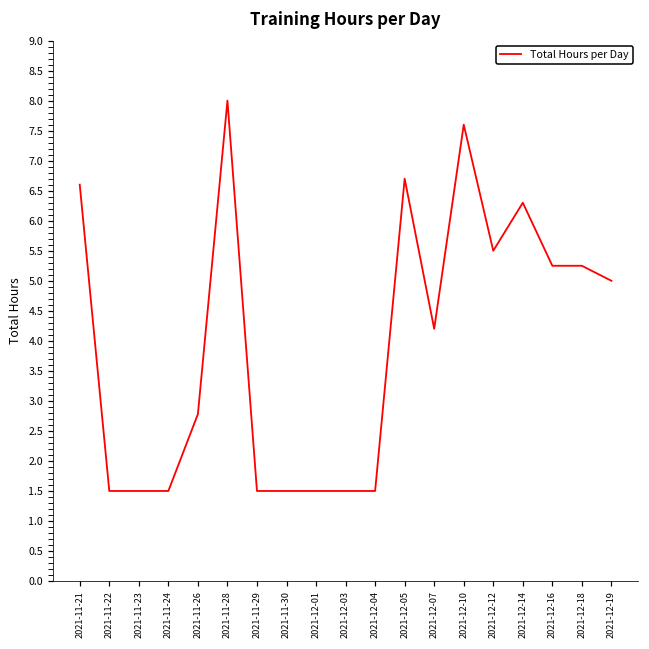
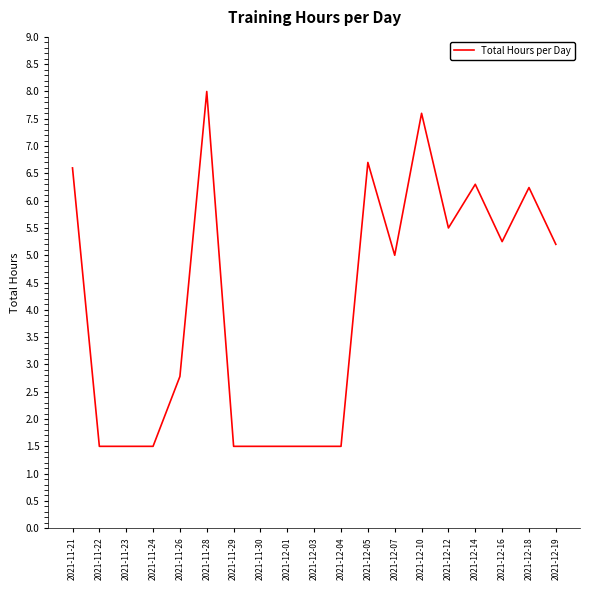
  {
    "2021-11-21": 6.6,
    "2021-11-22": 1.5,
    "2021-11-23": 1.5,
    "2021-11-24": 1.5,
    "2021-11-26": 2.8,
    "2021-11-28": 8.0,
    "2021-11-29": 1.5,
    "2021-11-30": 1.5,
    "2021-12-01": 1.5,
    "2021-12-03": 1.5,
    "2021-12-04": 1.5,
    "2021-12-05": 6.7,
-   "2021-12-07": 4.2,
+   "2021-12-07": 5.0,
    "2021-12-10": 7.6,
    "2021-12-12": 5.5,
    "2021-12-14": 6.3,
    "2021-12-16": 5.3,
-   "2021-12-18": 5.3,
-   "2021-12-19": 5.0
+   "2021-12-18": 6.2,
+   "2021-12-19": 5.2
  }
